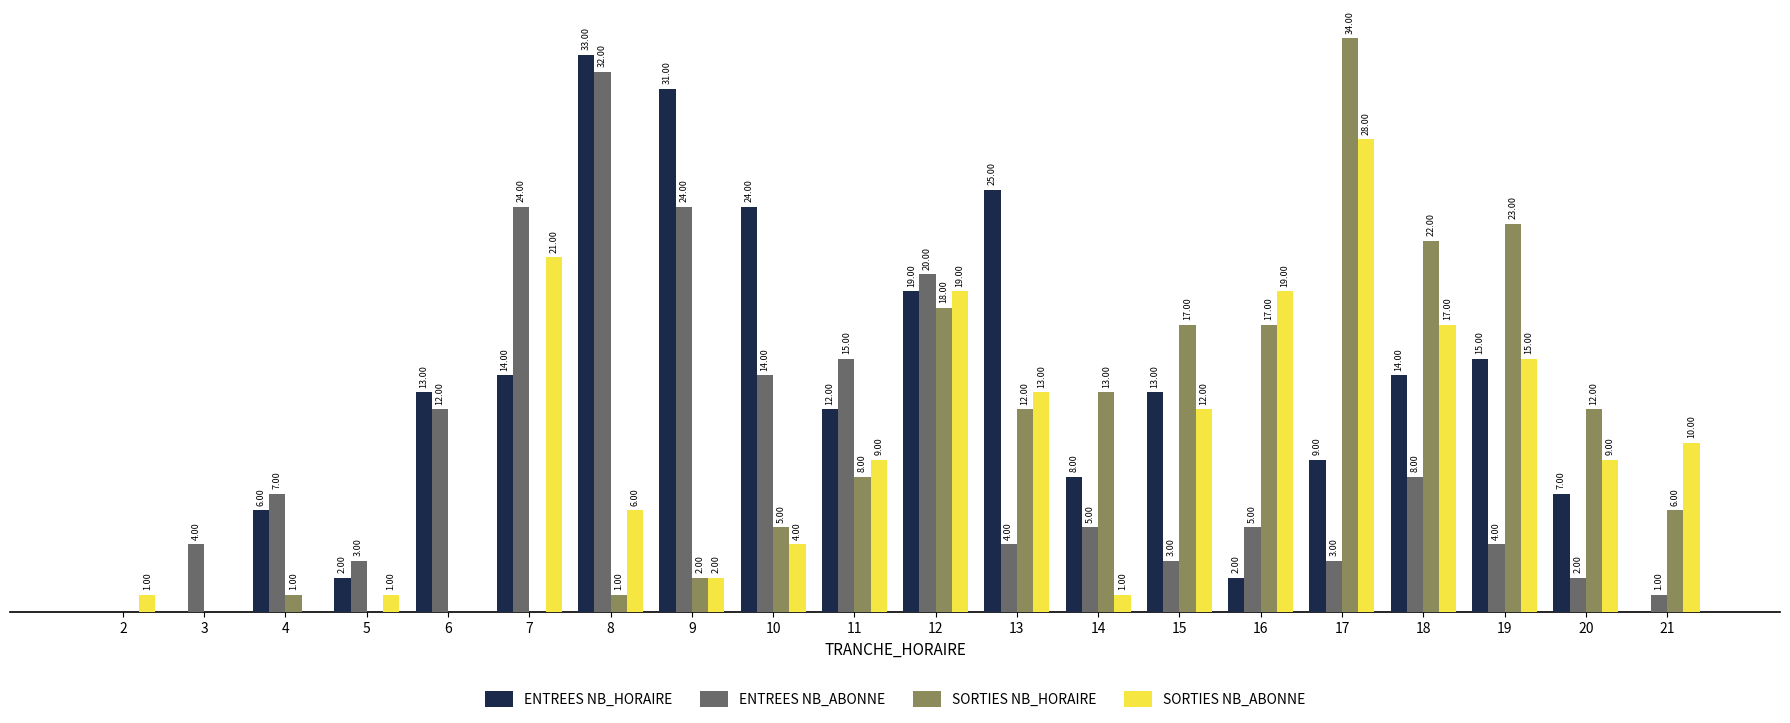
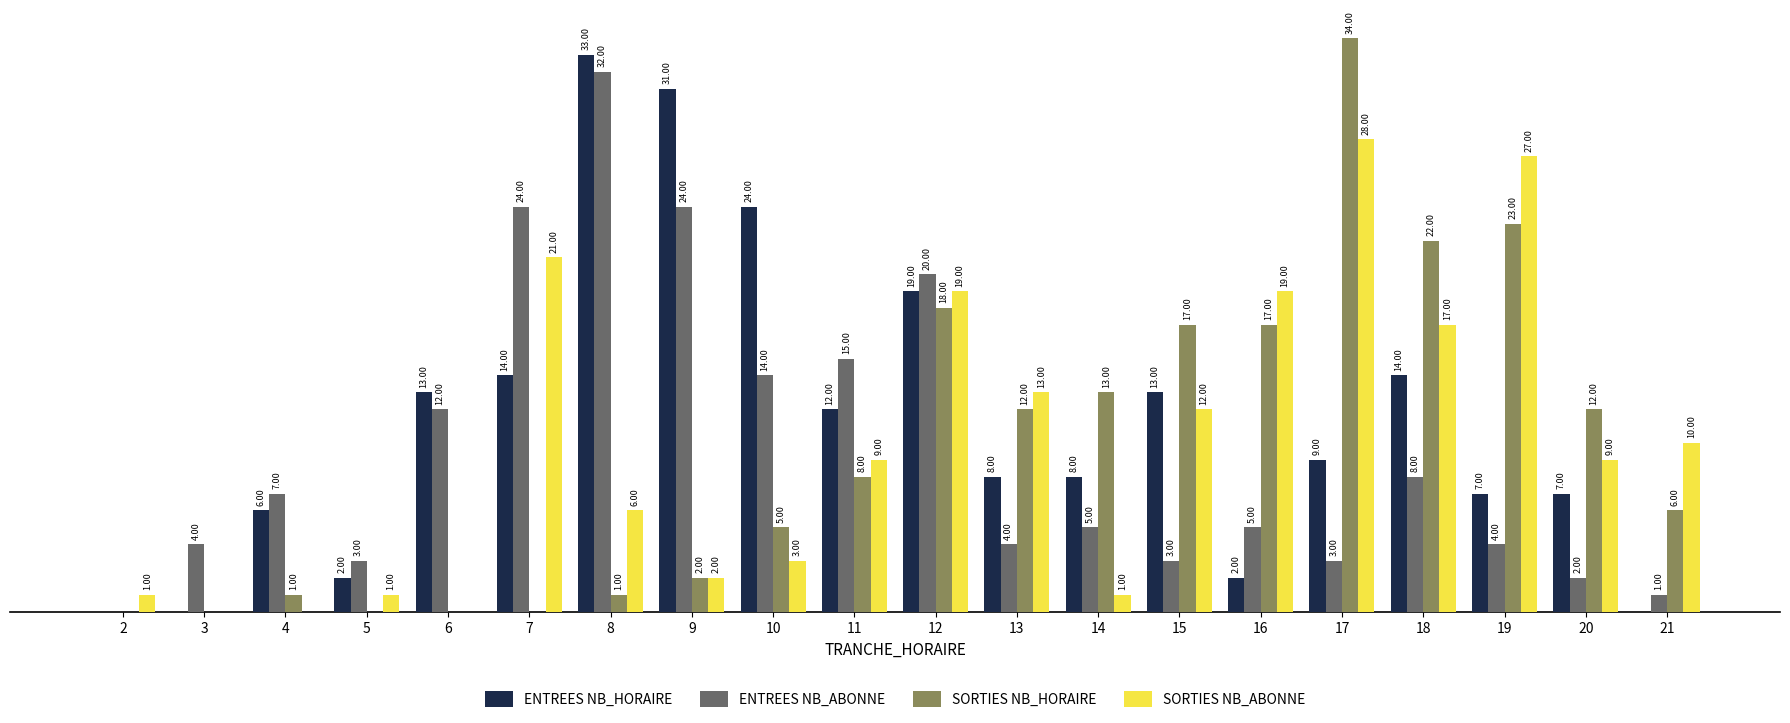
  {
    "ENTREES NB_HORAIRE": {
      "4": 6.00,
      "5": 2.00,
      "6": 13.00,
      "7": 14.00,
      "8": 33.00,
      "9": 31.00,
      "10": 24.00,
      "11": 12.00,
      "12": 19.00,
-     "13": 25.00,
+     "13": 8.00,
      "14": 8.00,
      "15": 13.00,
      "16": 2.00,
      "17": 9.00,
      "18": 14.00,
-     "19": 15.00,
+     "19": 7.00,
      "20": 7.00
    },
    "SORTIES NB_ABONNE": {
      "2": 1.00,
      "5": 1.00,
      "7": 21.00,
      "8": 6.00,
      "9": 2.00,
-     "10": 4.00,
+     "10": 3.00,
      "11": 9.00,
      "12": 19.00,
      "13": 13.00,
      "14": 1.00,
      "15": 12.00,
      "16": 19.00,
      "17": 28.00,
      "18": 17.00,
-     "19": 15.00,
+     "19": 27.00,
      "20": 9.00,
      "21": 10.00
    }
  }
